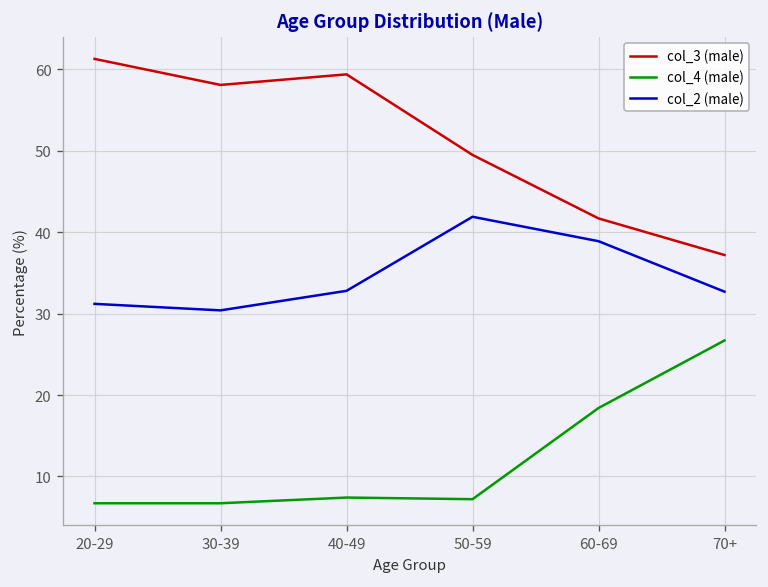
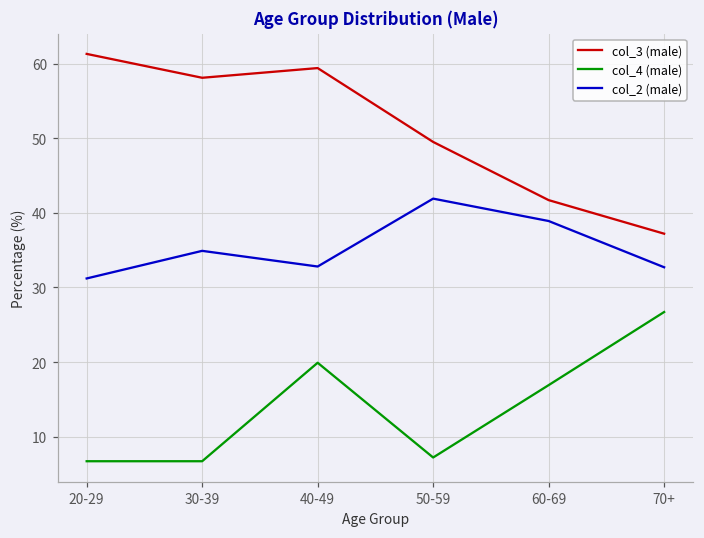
  {
    "col_3 (male)": {
      "20-29": 61,
      "30-39": 58,
      "40-49": 59,
      "50-59": 50,
      "60-69": 42,
      "70+": 37
    },
    "col_4 (male)": {
      "20-29": 7,
      "30-39": 7,
-     "40-49": 7,
+     "40-49": 20,
      "50-59": 7,
-     "60-69": 18,
+     "60-69": 17,
      "70+": 27
    },
    "col_2 (male)": {
      "20-29": 31,
-     "30-39": 30,
+     "30-39": 35,
      "40-49": 33,
      "50-59": 42,
      "60-69": 39,
      "70+": 33
    }
  }
